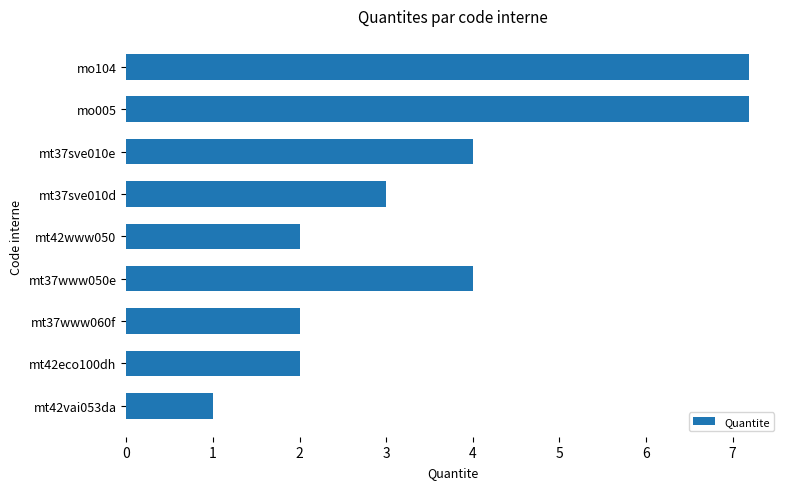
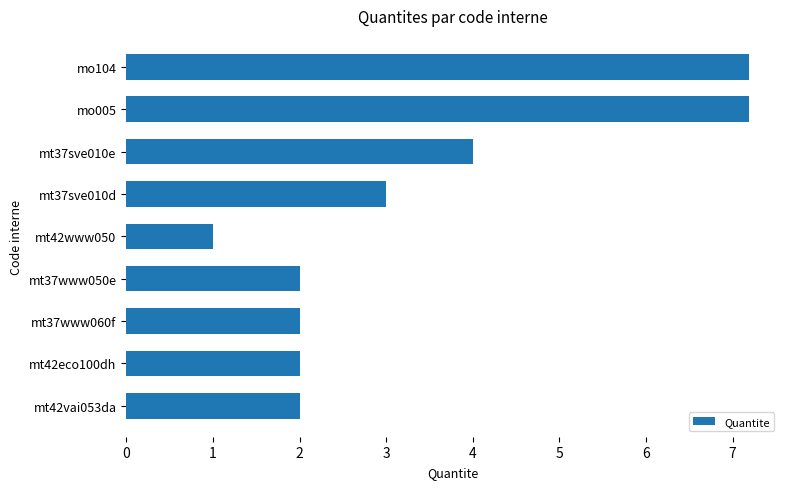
  {
    "mo104": 7.2,
    "mo005": 7.2,
    "mt37sve010e": 4,
    "mt37sve010d": 3,
-   "mt42www050": 2,
-   "mt37www050e": 4,
+   "mt42www050": 1,
+   "mt37www050e": 2,
    "mt37www060f": 2,
    "mt42eco100dh": 2,
-   "mt42vai053da": 1
+   "mt42vai053da": 2
  }
